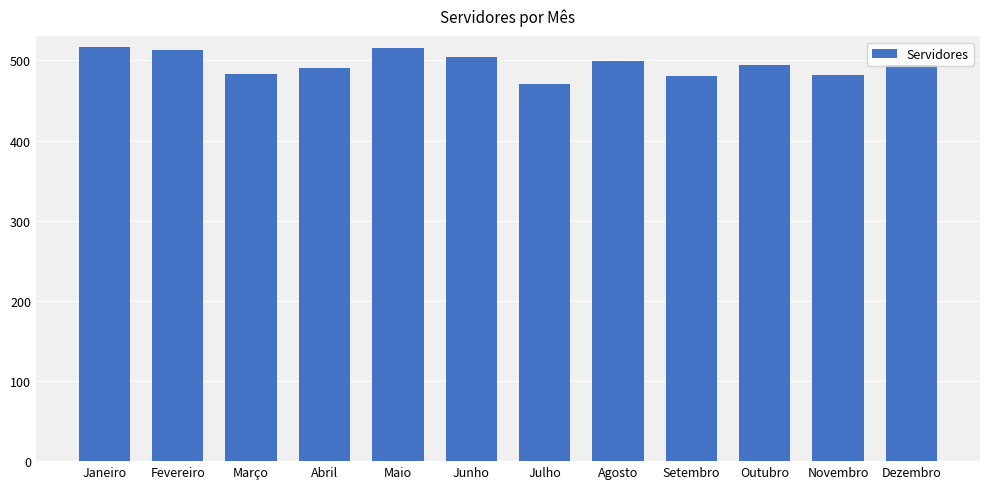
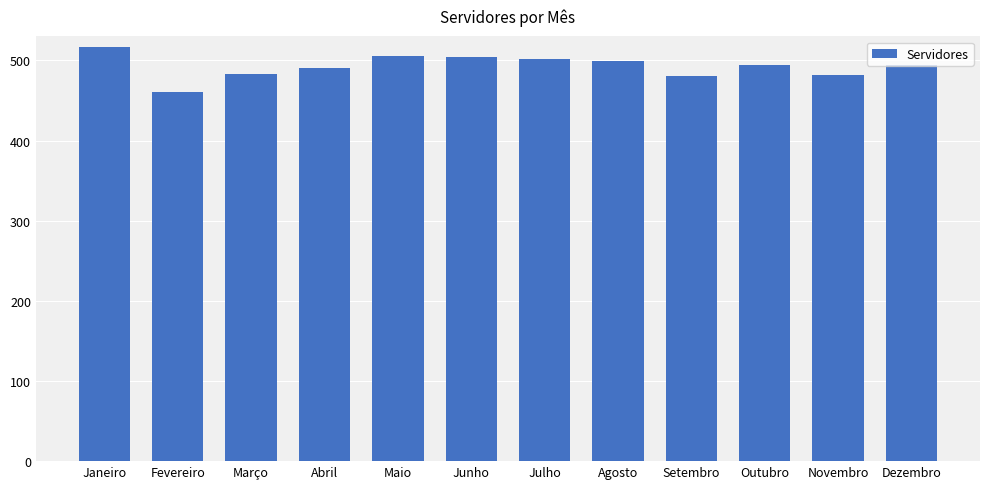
  {
    "Janeiro": 520,
-   "Fevereiro": 510,
+   "Fevereiro": 460,
    "Março": 480,
    "Abril": 490,
-   "Maio": 520,
+   "Maio": 510,
    "Junho": 500,
-   "Julho": 470,
+   "Julho": 500,
    "Agosto": 500,
    "Setembro": 480,
    "Outubro": 490,
    "Novembro": 480
  }
